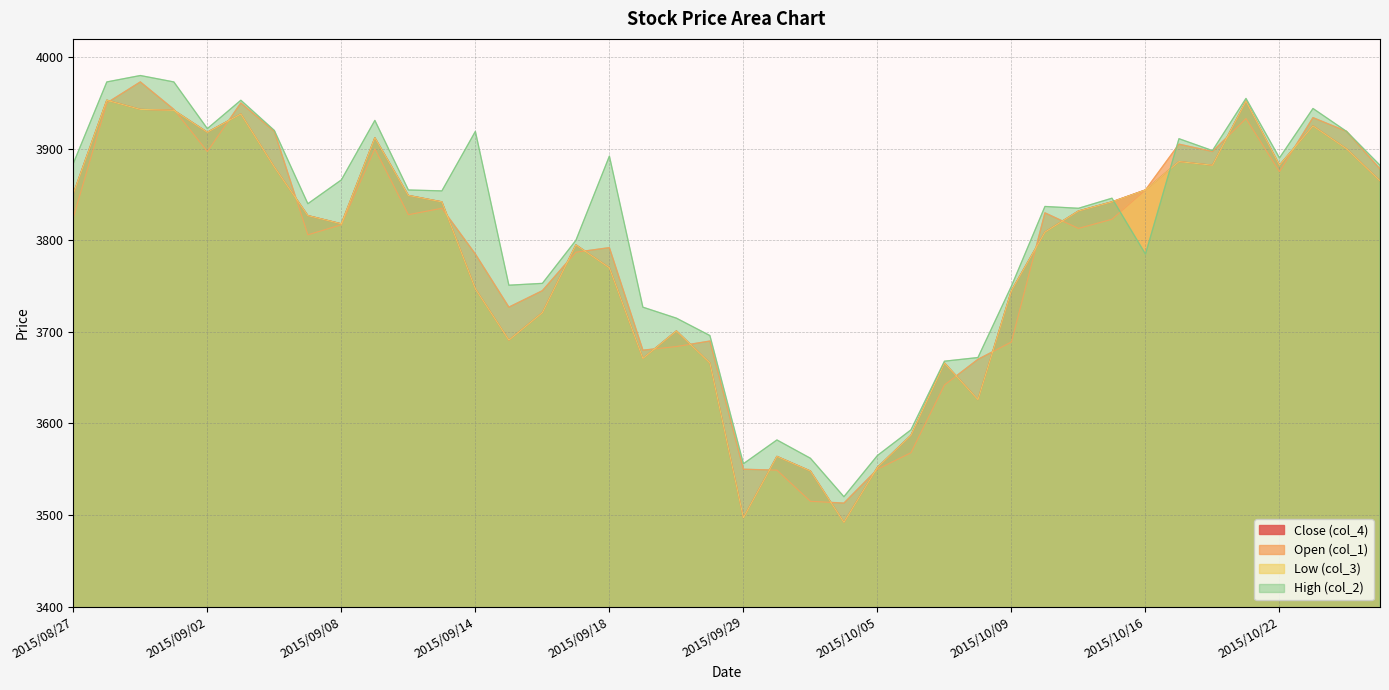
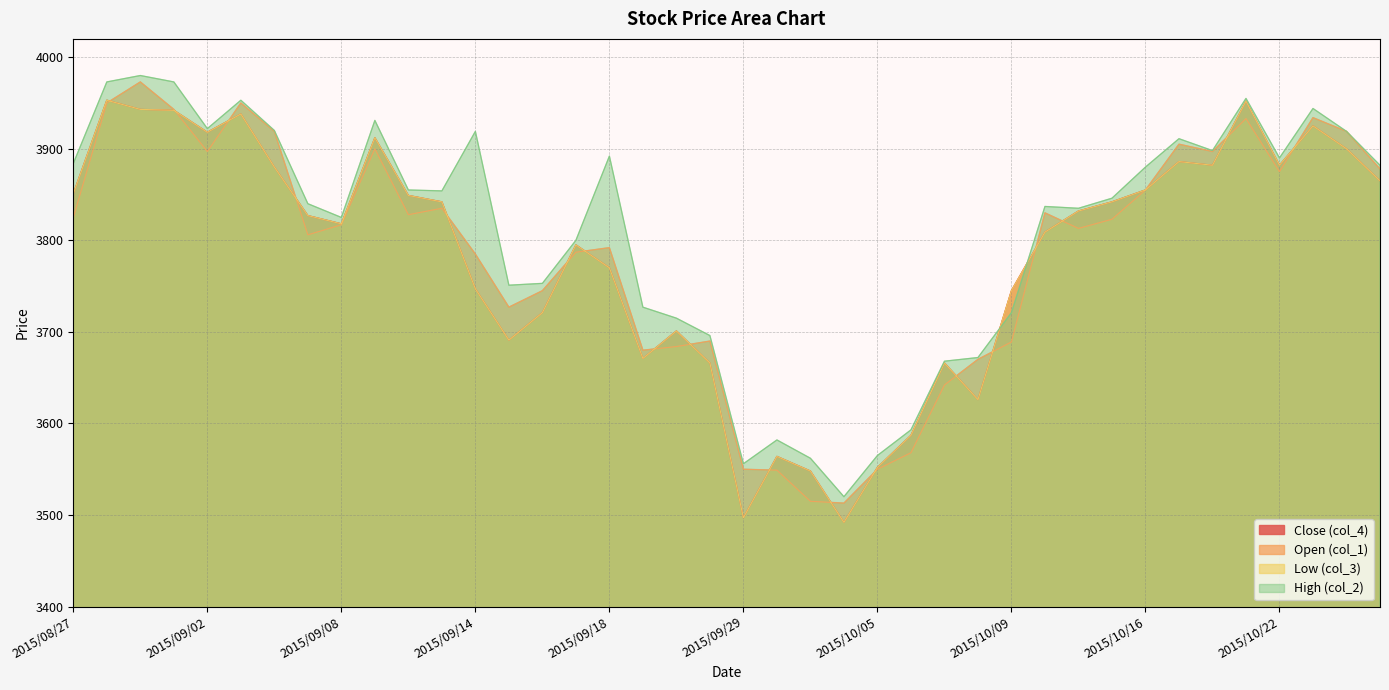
  {
    "High (col_2)": {
      "2015/08/27": 3880,
      "2015/09/02": 3920,
-     "2015/09/08": 3870,
+     "2015/09/08": 3830,
      "2015/09/14": 3920,
      "2015/09/18": 3890,
      "2015/09/29": 3560,
      "2015/10/05": 3570,
-     "2015/10/09": 3750,
-     "2015/10/16": 3790,
+     "2015/10/09": 3720,
+     "2015/10/16": 3880,
      "2015/10/22": 3890
    }
  }
